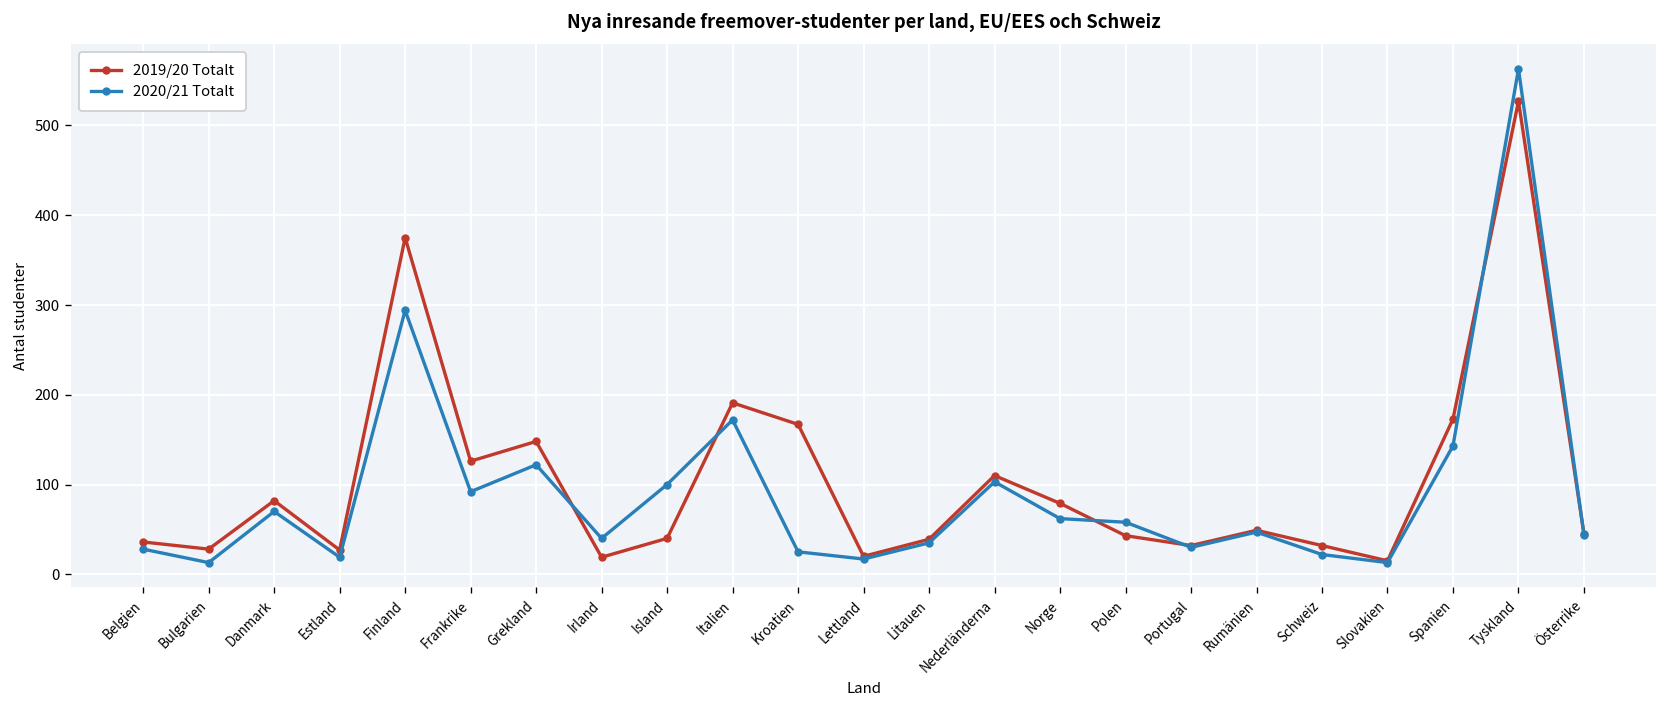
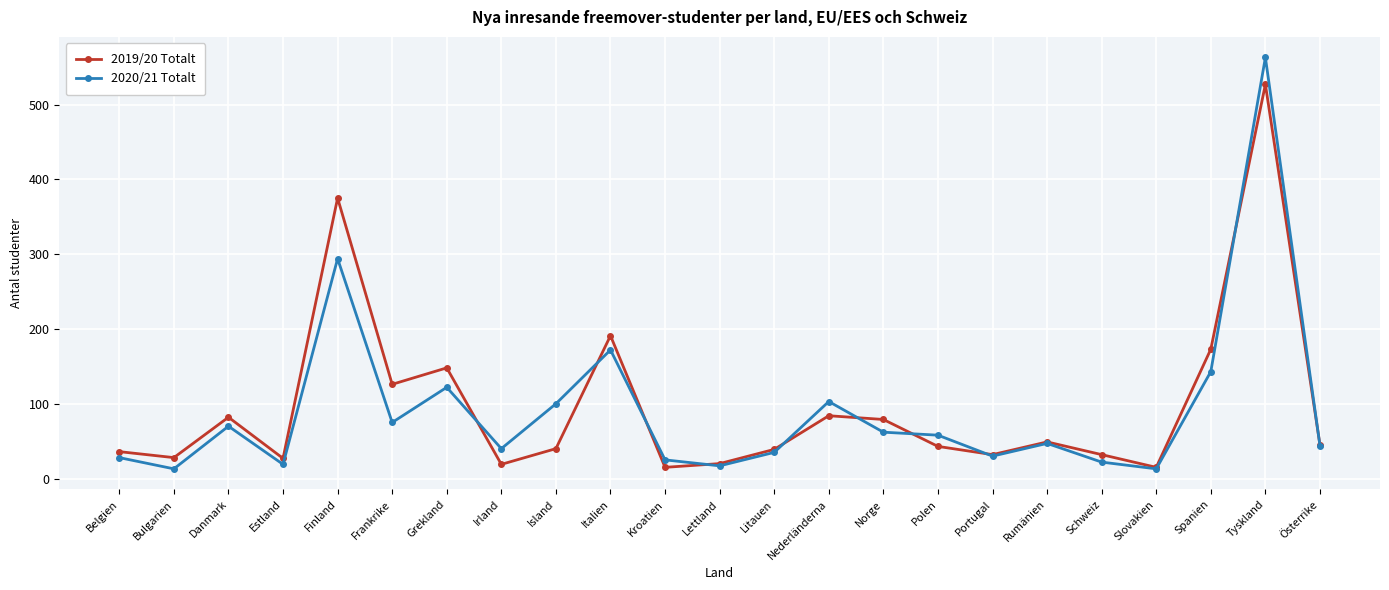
  {
    "2019/20 Totalt": {
      "Belgien": 40,
      "Bulgarien": 30,
      "Danmark": 80,
      "Estland": 30,
      "Finland": 380,
      "Frankrike": 130,
      "Grekland": 150,
      "Irland": 20,
      "Island": 40,
      "Italien": 190,
-     "Kroatien": 170,
+     "Kroatien": 20,
      "Litauen": 40,
-     "Nederländerna": 110,
+     "Nederländerna": 80,
      "Norge": 80,
      "Polen": 40,
      "Schweiz": 30,
      "Spanien": 170,
      "Tyskland": 530
    },
    "2020/21 Totalt": {
      "Belgien": 30,
      "Bulgarien": 10,
      "Danmark": 70,
      "Estland": 20,
      "Finland": 290,
-     "Frankrike": 90,
+     "Frankrike": 80,
      "Grekland": 120,
      "Irland": 40,
      "Island": 100,
      "Italien": 170,
      "Kroatien": 30,
      "Litauen": 40,
      "Nederländerna": 100,
      "Norge": 60,
      "Polen": 60,
      "Schweiz": 20,
      "Spanien": 140,
      "Tyskland": 560
    }
  }
